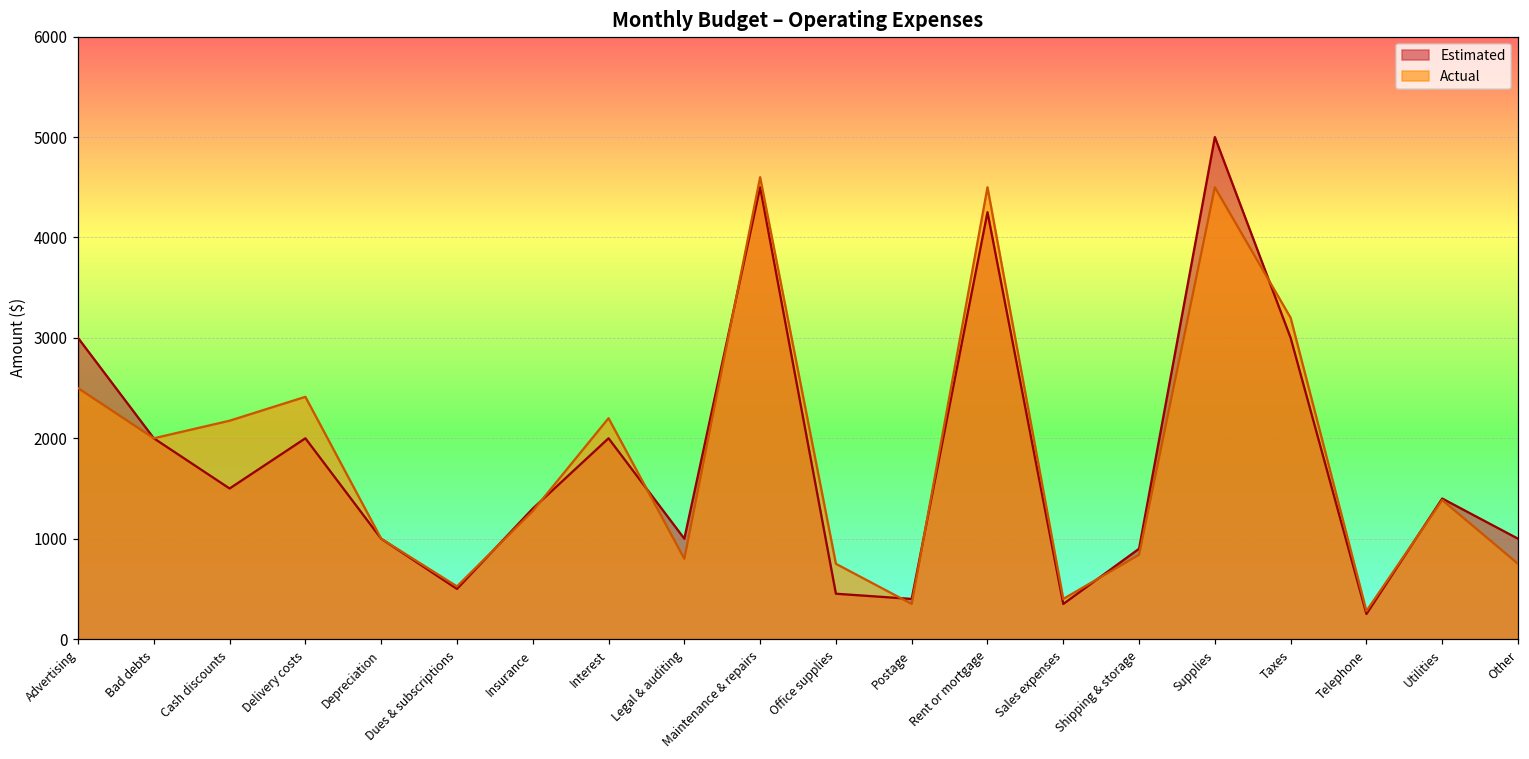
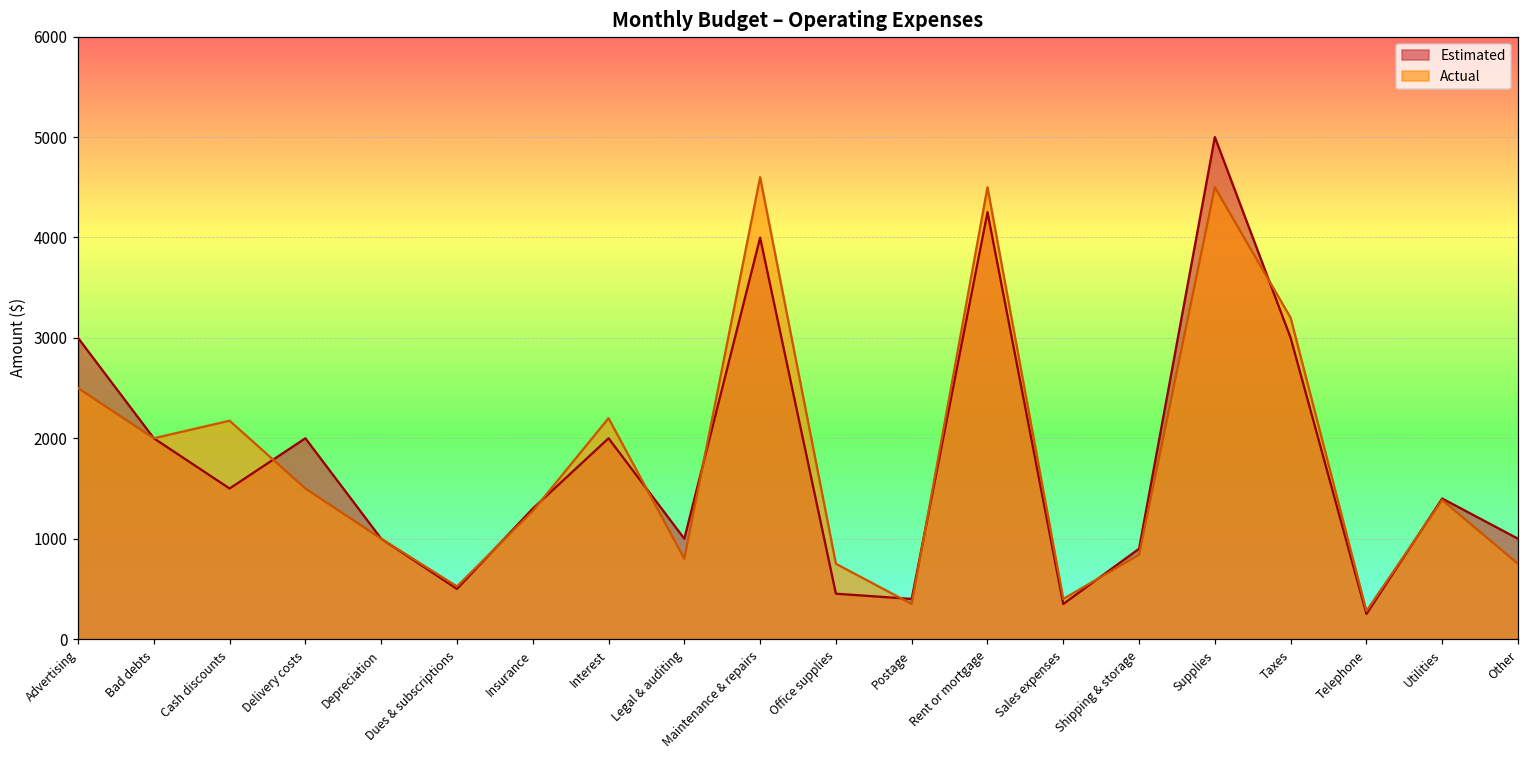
  {
    "Estimated": {
      "Advertising": 3000,
      "Cash discounts": 1500,
      "Delivery costs": 2000,
      "Interest": 2000,
      "Legal & auditing": 1000,
-     "Maintenance & repairs": 4500,
+     "Maintenance & repairs": 4000,
      "Office supplies": 500,
      "Postage": 400,
      "Rent or mortgage": 4300,
      "Sales expenses": 400,
      "Shipping & storage": 900,
      "Supplies": 5000,
      "Taxes": 3000,
      "Telephone": 300,
      "Other": 1000
    },
    "Actual": {
      "Advertising": 2500,
      "Cash discounts": 2200,
-     "Delivery costs": 2400,
+     "Delivery costs": 1500,
      "Interest": 2200,
      "Legal & auditing": 800,
      "Maintenance & repairs": 4600,
      "Office supplies": 800,
      "Postage": 400,
      "Rent or mortgage": 4500,
      "Sales expenses": 400,
      "Shipping & storage": 800,
      "Supplies": 4500,
      "Taxes": 3200,
      "Telephone": 300,
      "Other": 800
    }
  }
